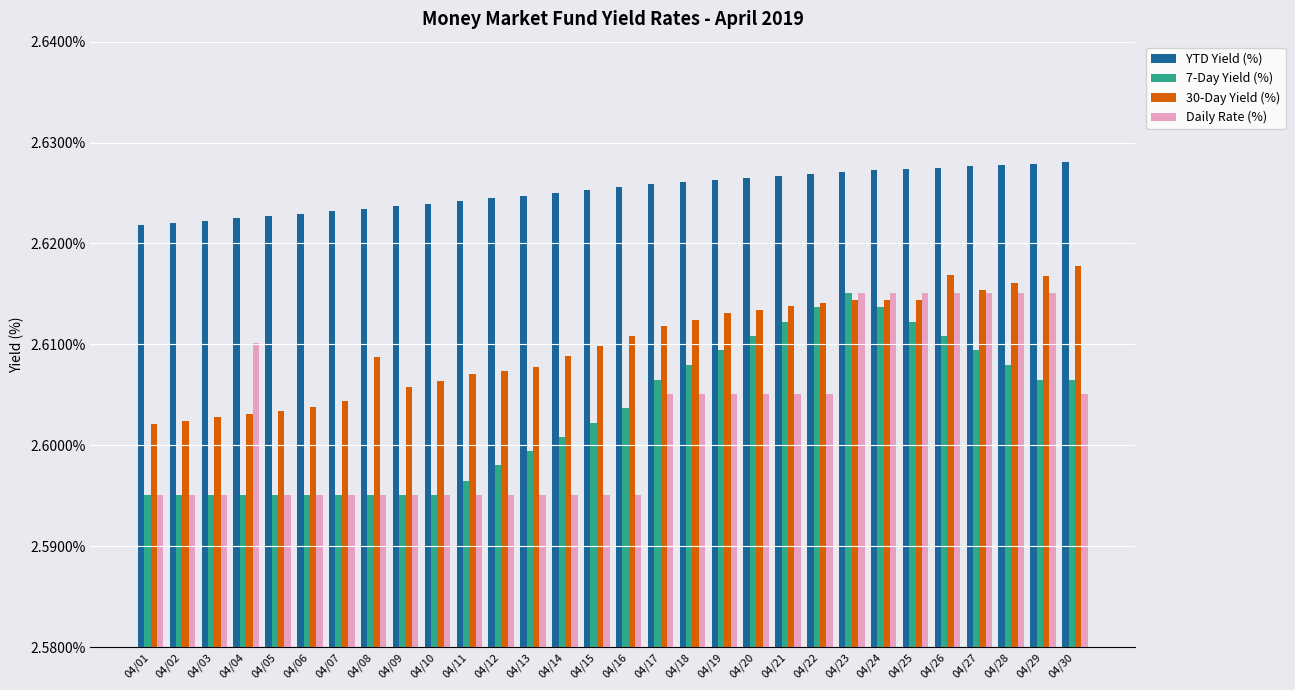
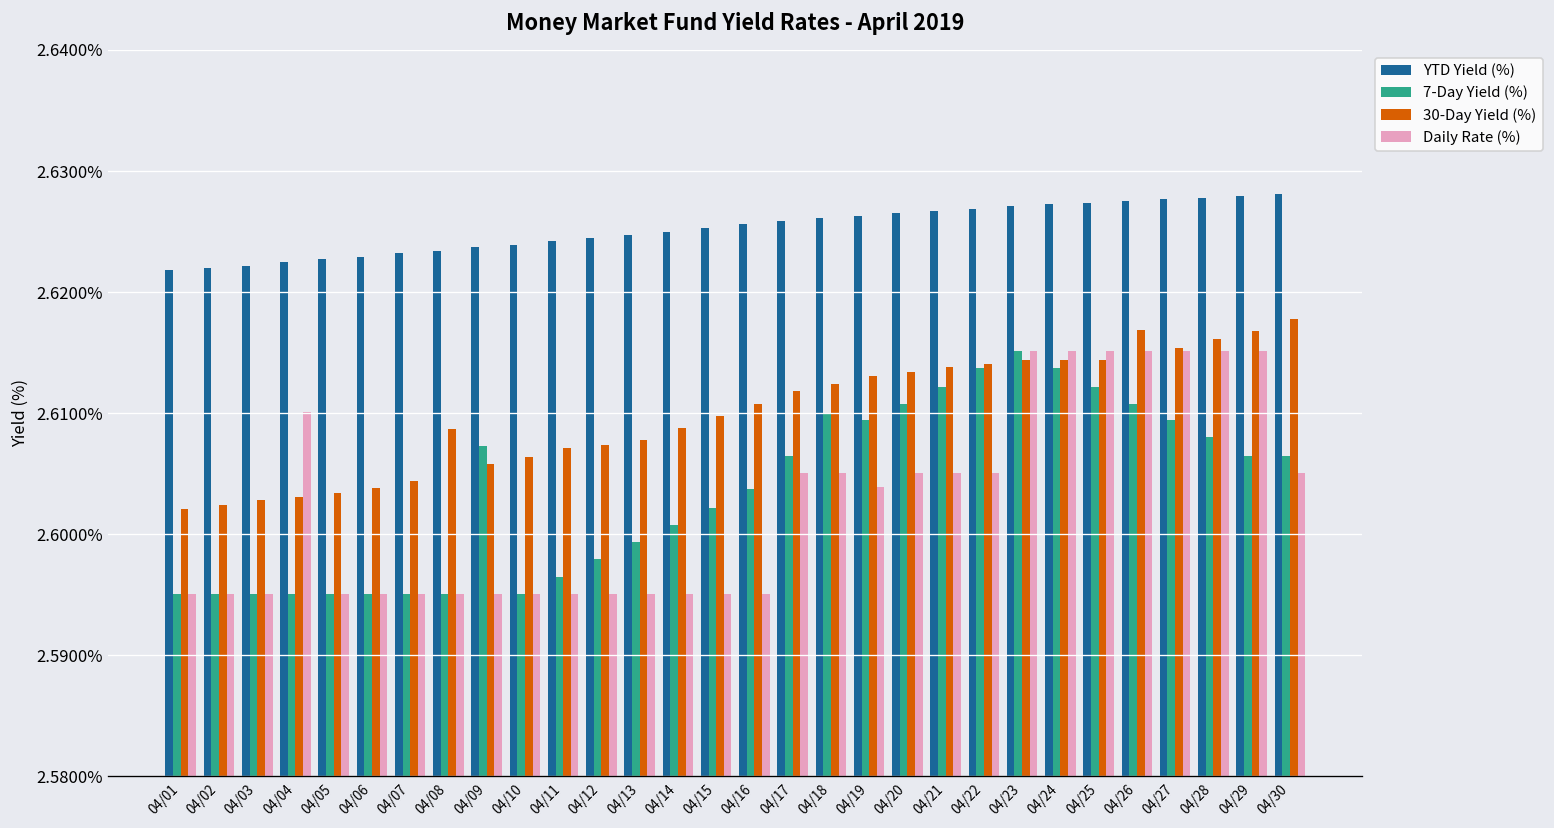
  {
    "YTD Yield (%)": {
      "04/01": "2.6218%",
      "04/02": "2.6220%",
      "04/03": "2.6222%",
      "04/04": "2.6225%",
      "04/05": "2.6227%",
      "04/06": "2.6229%",
      "04/07": "2.6232%",
      "04/08": "2.6234%",
      "04/09": "2.6237%",
      "04/10": "2.6239%",
      "04/11": "2.6242%",
      "04/12": "2.6245%",
      "04/13": "2.6247%",
      "04/14": "2.6250%",
      "04/15": "2.6253%",
      "04/16": "2.6256%",
      "04/17": "2.6259%",
      "04/18": "2.6261%",
      "04/19": "2.6263%",
      "04/20": "2.6265%",
      "04/21": "2.6267%",
      "04/22": "2.6269%",
      "04/23": "2.6271%",
      "04/24": "2.6273%",
      "04/25": "2.6274%",
      "04/26": "2.6275%",
      "04/27": "2.6277%",
      "04/28": "2.6278%",
      "04/29": "2.6279%",
      "04/30": "2.6281%"
    },
    "7-Day Yield (%)": {
      "04/01": "2.5951%",
      "04/02": "2.5951%",
      "04/03": "2.5951%",
      "04/04": "2.5951%",
      "04/05": "2.5951%",
      "04/06": "2.5951%",
      "04/07": "2.5951%",
      "04/08": "2.5951%",
-     "04/09": "2.5951%",
+     "04/09": "2.6073%",
      "04/10": "2.5951%",
      "04/11": "2.5965%",
      "04/12": "2.5980%",
      "04/13": "2.5994%",
      "04/14": "2.6008%",
      "04/15": "2.6022%",
      "04/16": "2.6037%",
      "04/17": "2.6065%",
-     "04/18": "2.608%",
+     "04/18": "2.610%",
      "04/19": "2.6094%",
      "04/20": "2.6108%",
      "04/21": "2.6122%",
      "04/22": "2.6137%",
      "04/23": "2.6151%",
      "04/24": "2.6137%",
      "04/25": "2.6122%",
      "04/26": "2.6108%",
      "04/27": "2.6094%",
      "04/28": "2.6080%",
      "04/29": "2.6065%",
      "04/30": "2.6065%"
    },
    "30-Day Yield (%)": {
      "04/01": "2.6021%",
      "04/02": "2.6024%",
      "04/03": "2.6028%",
      "04/04": "2.6031%",
      "04/05": "2.6034%",
      "04/06": "2.6038%",
      "04/07": "2.6044%",
      "04/08": "2.6087%",
      "04/09": "2.6058%",
      "04/10": "2.6064%",
      "04/11": "2.6071%",
      "04/12": "2.6074%",
      "04/13": "2.6078%",
      "04/14": "2.6088%",
      "04/15": "2.6098%",
      "04/16": "2.6108%",
      "04/17": "2.6118%",
      "04/18": "2.6124%",
      "04/19": "2.6131%",
      "04/20": "2.6134%",
      "04/21": "2.6138%",
      "04/22": "2.6141%",
      "04/23": "2.6144%",
      "04/24": "2.6144%",
      "04/25": "2.6144%",
      "04/26": "2.6169%",
      "04/27": "2.6154%",
      "04/28": "2.6161%",
      "04/29": "2.6168%",
      "04/30": "2.6178%"
    },
    "Daily Rate (%)": {
      "04/01": "2.5951%",
      "04/02": "2.5951%",
      "04/03": "2.5951%",
      "04/04": "2.6101%",
      "04/05": "2.5951%",
      "04/06": "2.5951%",
      "04/07": "2.5951%",
      "04/08": "2.5951%",
      "04/09": "2.5951%",
      "04/10": "2.5951%",
      "04/11": "2.5951%",
      "04/12": "2.5951%",
      "04/13": "2.5951%",
      "04/14": "2.5951%",
      "04/15": "2.5951%",
      "04/16": "2.5951%",
      "04/17": "2.6051%",
      "04/18": "2.6051%",
-     "04/19": "2.6051%",
+     "04/19": "2.6039%",
      "04/20": "2.6051%",
      "04/21": "2.6051%",
      "04/22": "2.6051%",
      "04/23": "2.6151%",
      "04/24": "2.6151%",
      "04/25": "2.6151%",
      "04/26": "2.6151%",
      "04/27": "2.6151%",
      "04/28": "2.6151%",
      "04/29": "2.6151%",
      "04/30": "2.6051%"
    }
  }
